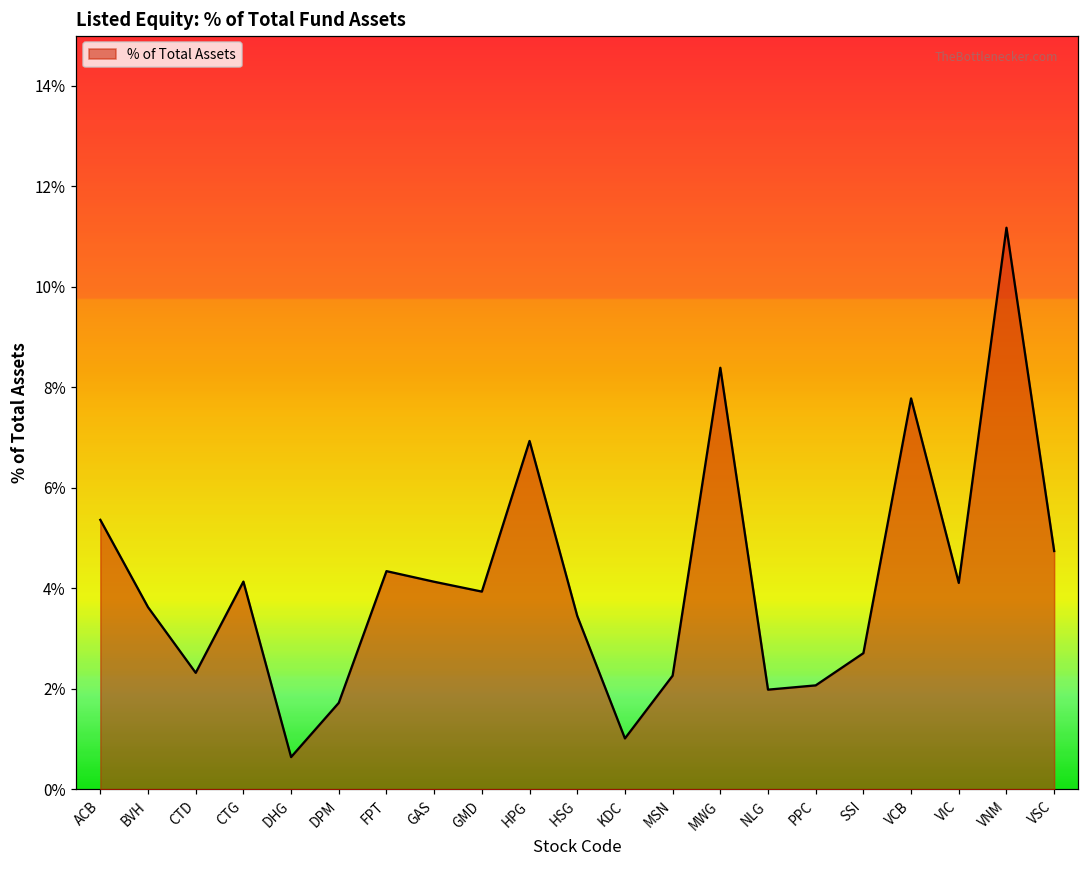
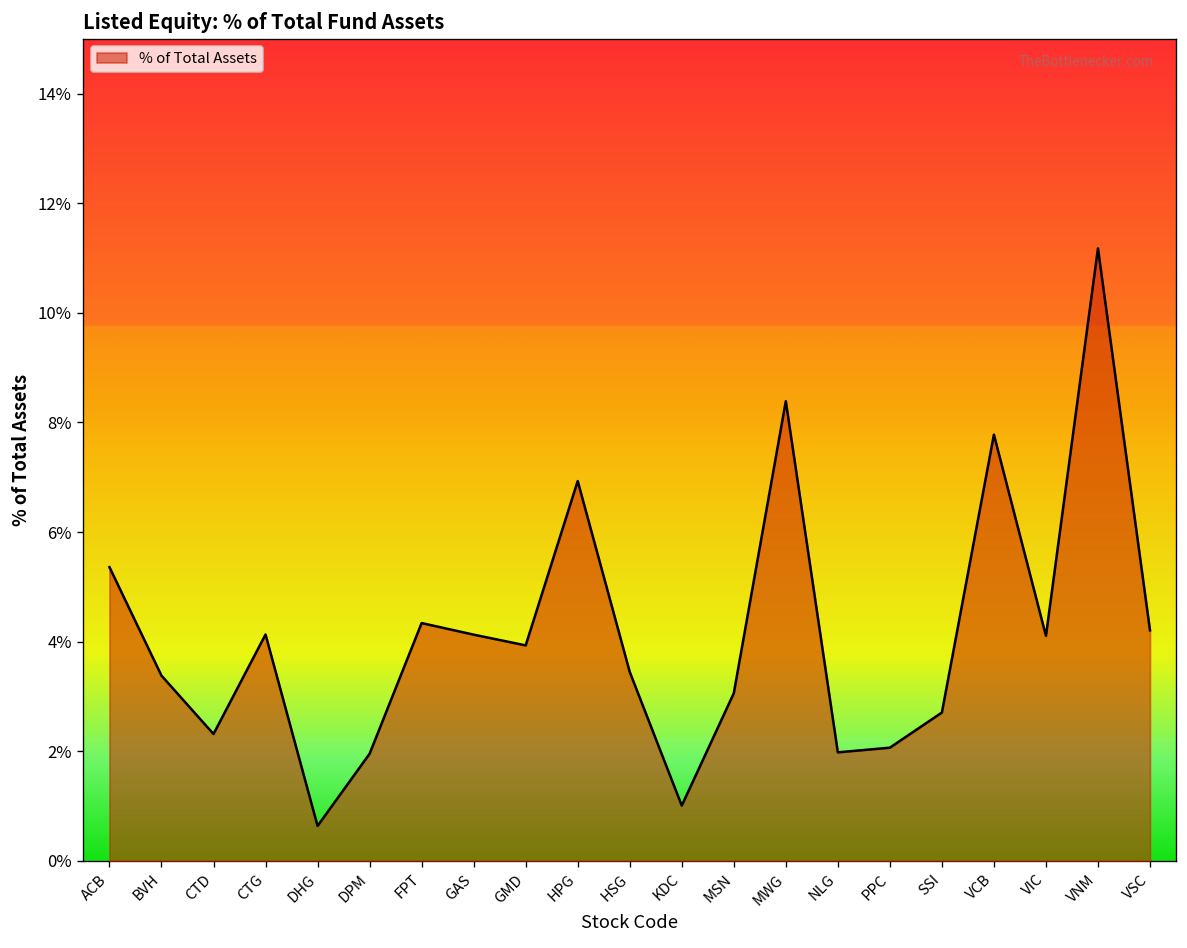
  {
    "ACB": "5.4%",
-   "BVH": "3.6%",
+   "BVH": "3.4%",
    "CTD": "2.3%",
    "CTG": "4.1%",
    "DHG": "0.6%",
-   "DPM": "1.7%",
+   "DPM": "2.0%",
    "FPT": "4.3%",
    "GAS": "4.1%",
    "GMD": "3.9%",
    "HPG": "6.9%",
    "HSG": "3.4%",
    "KDC": "1.0%",
-   "MSN": "2.3%",
+   "MSN": "3.1%",
    "MWG": "8.4%",
    "NLG": "2.0%",
    "PPC": "2.1%",
    "SSI": "2.7%",
    "VCB": "7.8%",
    "VIC": "4.1%",
    "VNM": "11.2%",
-   "VSC": "4.7%"
+   "VSC": "4.2%"
  }
